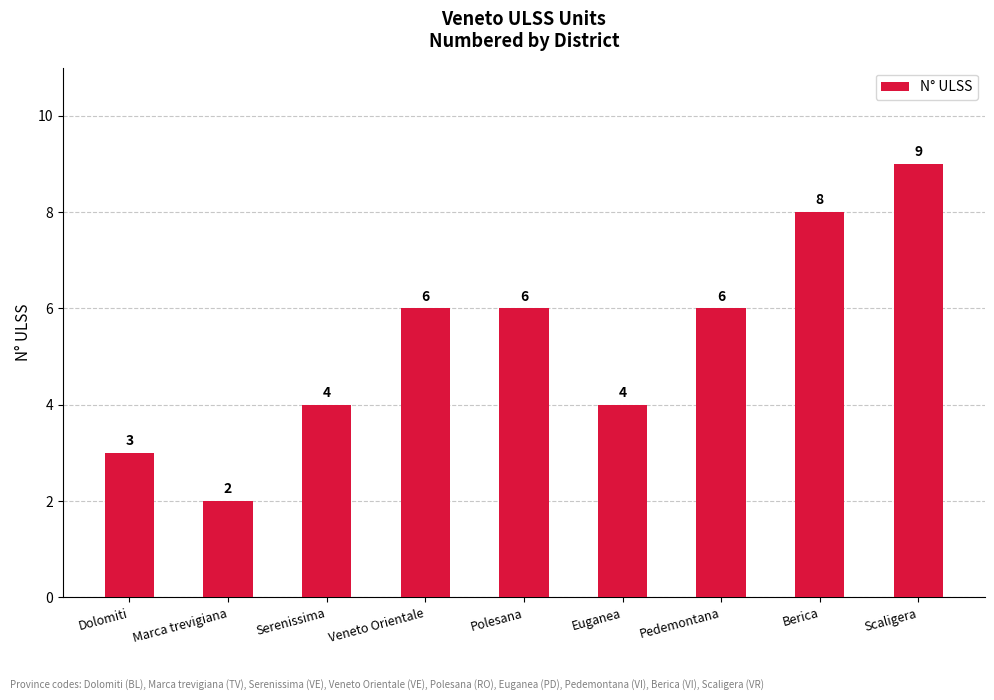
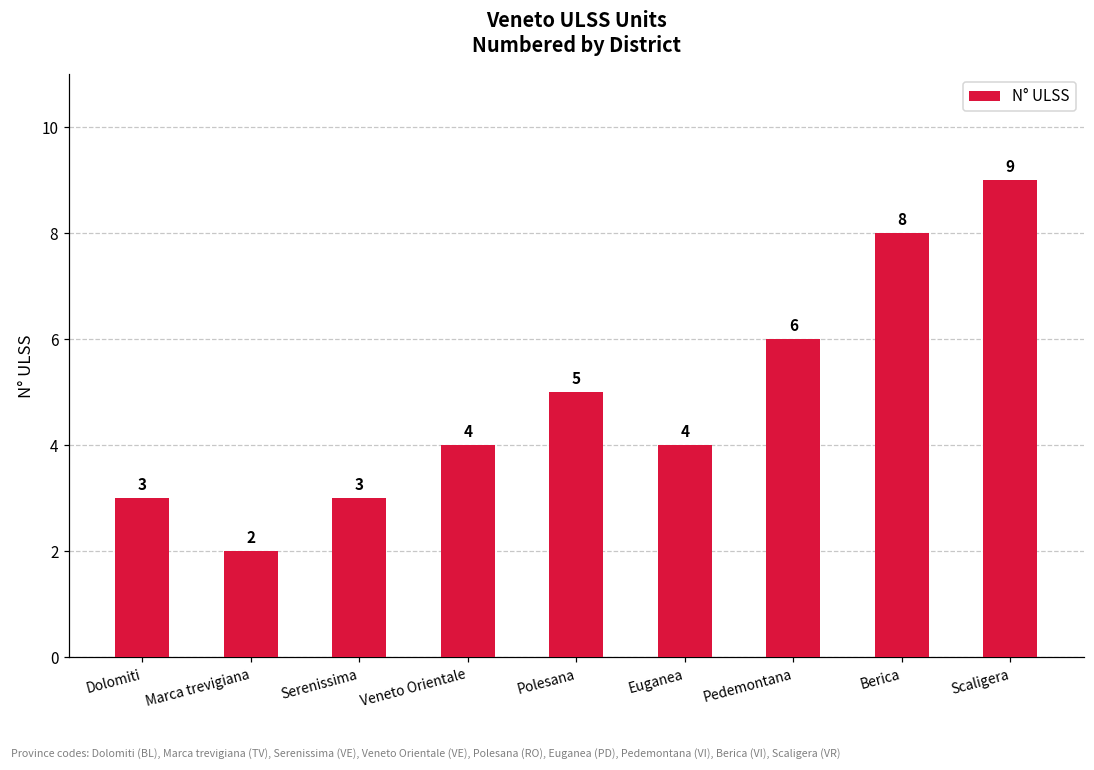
  {
    "Dolomiti": 3,
    "Marca trevigiana": 2,
-   "Serenissima": 4,
-   "Veneto Orientale": 6,
-   "Polesana": 6,
+   "Serenissima": 3,
+   "Veneto Orientale": 4,
+   "Polesana": 5,
    "Euganea": 4,
    "Pedemontana": 6,
    "Berica": 8,
    "Scaligera": 9
  }
